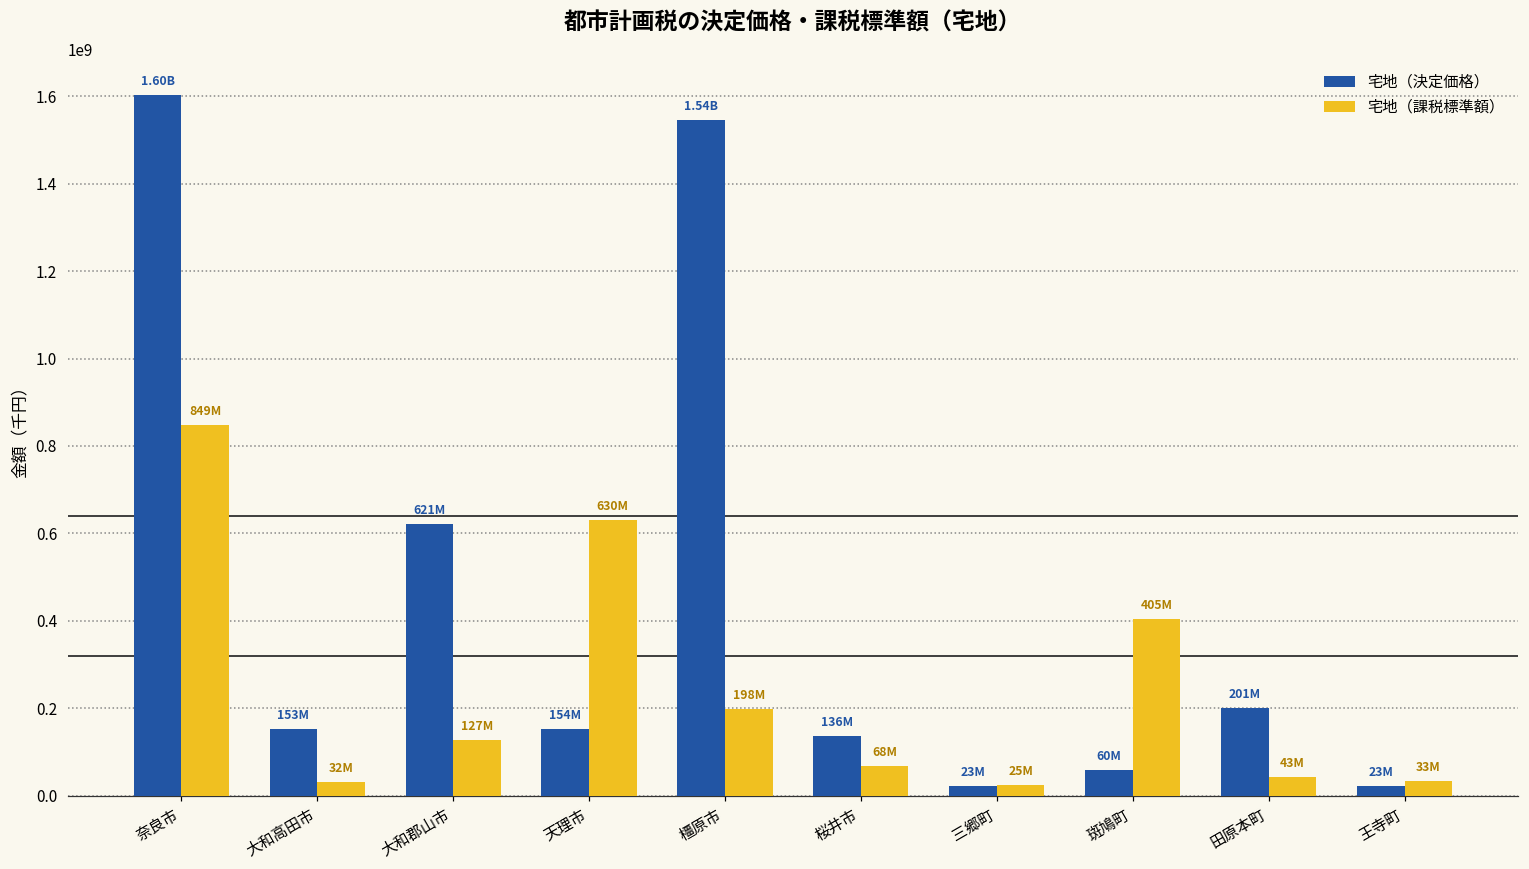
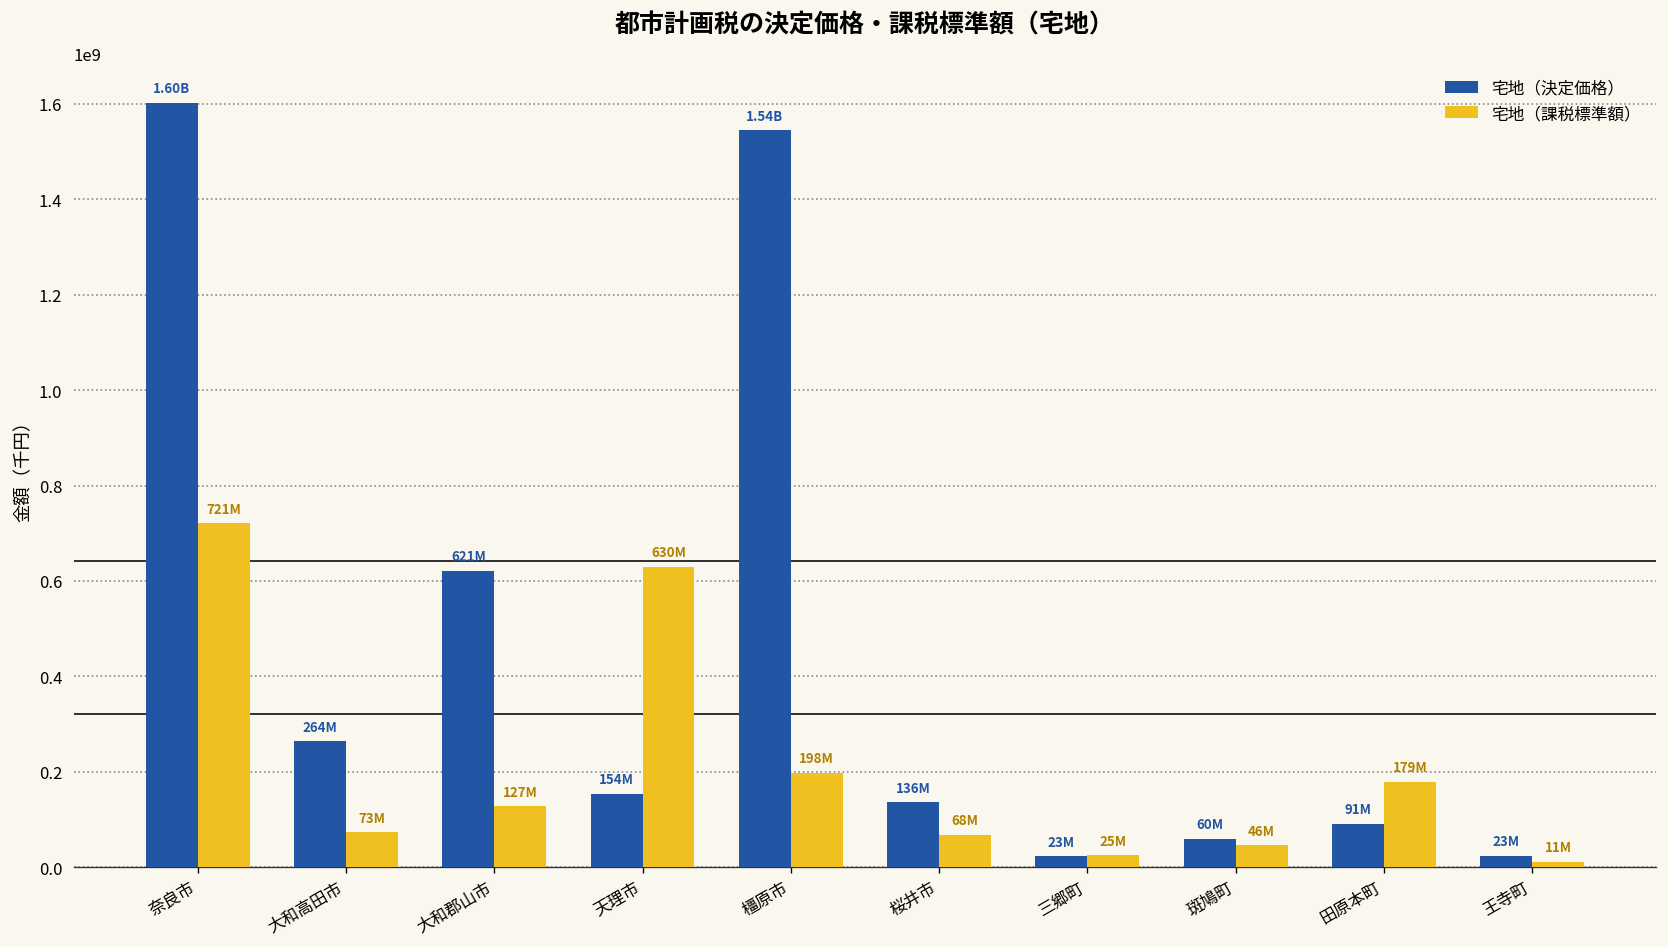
  {
    "宅地（決定価格）": {
      "奈良市": "1.60B",
-     "大和高田市": "153M",
+     "大和高田市": "264M",
      "大和郡山市": "621M",
      "天理市": "154M",
      "橿原市": "1.54B",
      "桜井市": "136M",
      "三郷町": "23M",
      "斑鳩町": "60M",
-     "田原本町": "201M",
+     "田原本町": "91M",
      "王寺町": "23M"
    },
    "宅地（課税標準額）": {
-     "奈良市": "849M",
-     "大和高田市": "32M",
+     "奈良市": "721M",
+     "大和高田市": "73M",
      "大和郡山市": "127M",
      "天理市": "630M",
      "橿原市": "198M",
      "桜井市": "68M",
      "三郷町": "25M",
-     "斑鳩町": "405M",
-     "田原本町": "43M",
-     "王寺町": "33M"
+     "斑鳩町": "46M",
+     "田原本町": "179M",
+     "王寺町": "11M"
    }
  }
